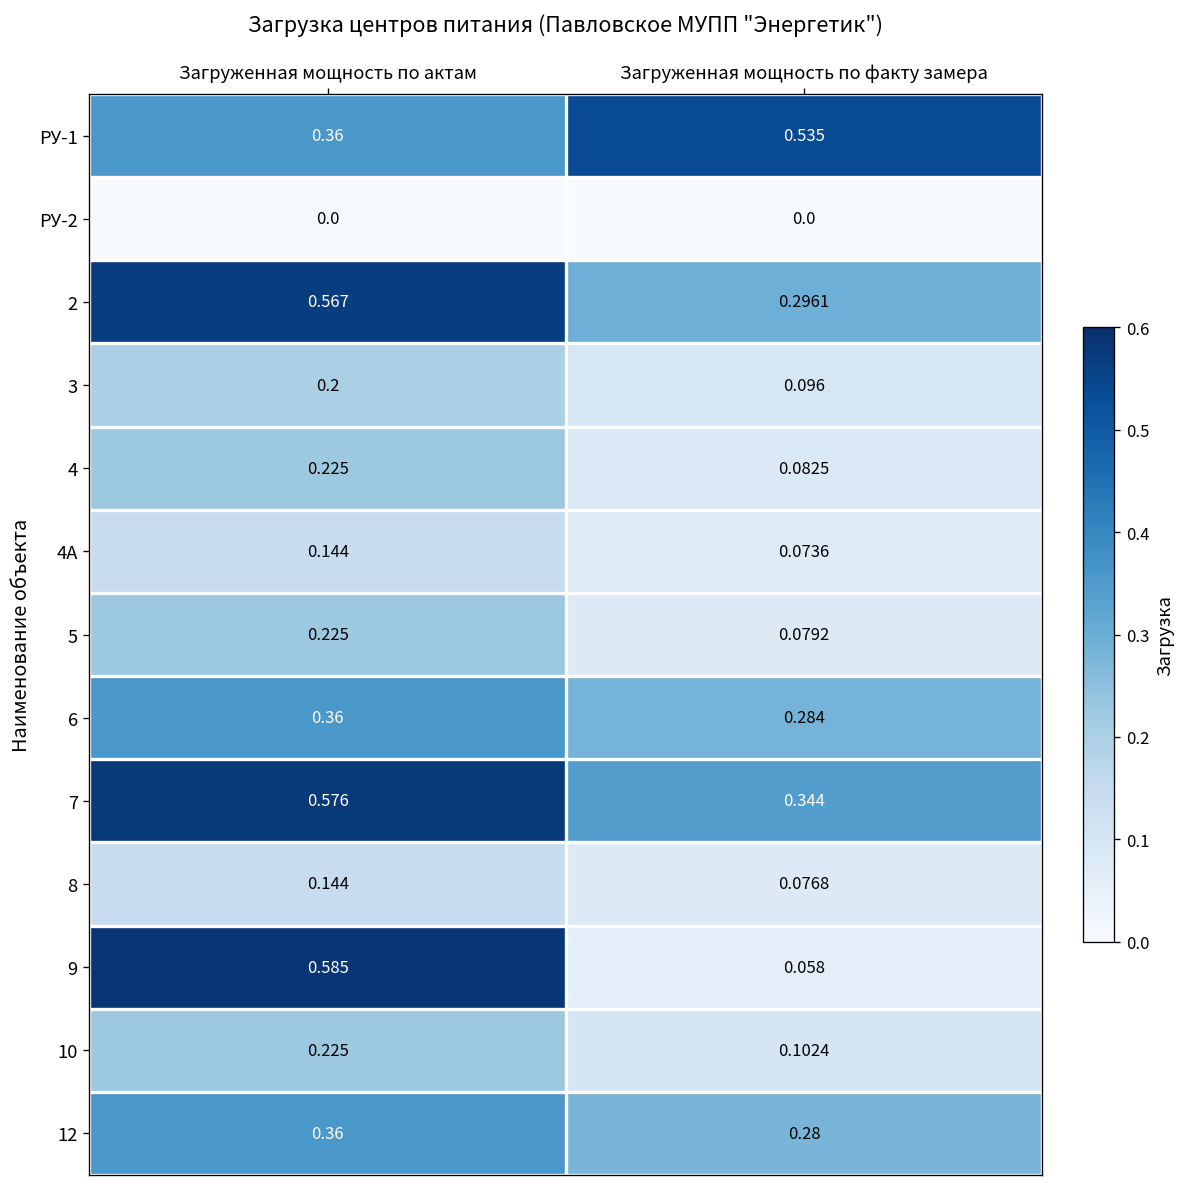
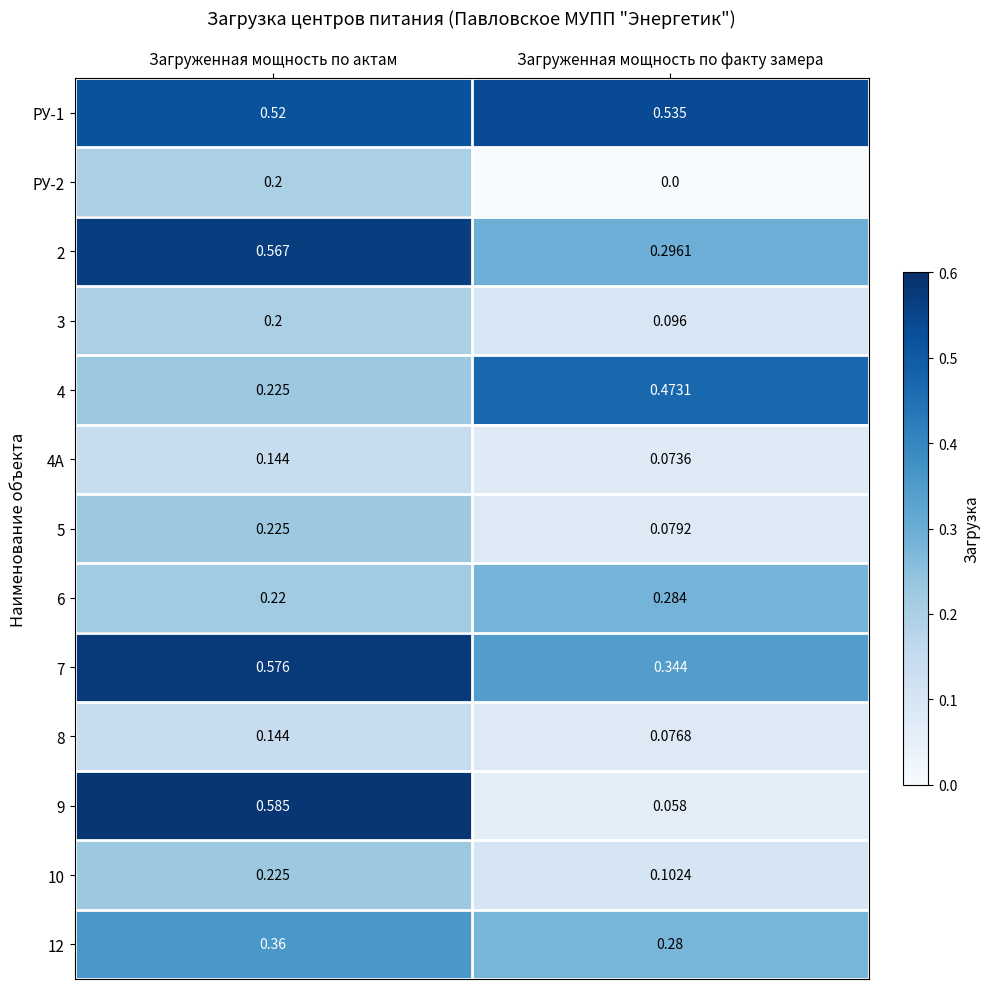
  {
    "РУ-1": {
-     "Загруженная мощность по актам": 0.36,
+     "Загруженная мощность по актам": 0.52,
      "Загруженная мощность по факту замера": 0.535
    },
    "РУ-2": {
-     "Загруженная мощность по актам": 0.0,
+     "Загруженная мощность по актам": 0.2,
      "Загруженная мощность по факту замера": 0.0
    },
    "2": {
      "Загруженная мощность по актам": 0.567,
      "Загруженная мощность по факту замера": 0.2961
    },
    "3": {
      "Загруженная мощность по актам": 0.2,
      "Загруженная мощность по факту замера": 0.096
    },
    "4": {
      "Загруженная мощность по актам": 0.225,
-     "Загруженная мощность по факту замера": 0.0825
+     "Загруженная мощность по факту замера": 0.4731
    },
    "4А": {
      "Загруженная мощность по актам": 0.144,
      "Загруженная мощность по факту замера": 0.0736
    },
    "5": {
      "Загруженная мощность по актам": 0.225,
      "Загруженная мощность по факту замера": 0.0792
    },
    "6": {
-     "Загруженная мощность по актам": 0.36,
+     "Загруженная мощность по актам": 0.22,
      "Загруженная мощность по факту замера": 0.284
    },
    "7": {
      "Загруженная мощность по актам": 0.576,
      "Загруженная мощность по факту замера": 0.344
    },
    "8": {
      "Загруженная мощность по актам": 0.144,
      "Загруженная мощность по факту замера": 0.0768
    },
    "9": {
      "Загруженная мощность по актам": 0.585,
      "Загруженная мощность по факту замера": 0.058
    },
    "10": {
      "Загруженная мощность по актам": 0.225,
      "Загруженная мощность по факту замера": 0.1024
    },
    "12": {
      "Загруженная мощность по актам": 0.36,
      "Загруженная мощность по факту замера": 0.28
    }
  }
